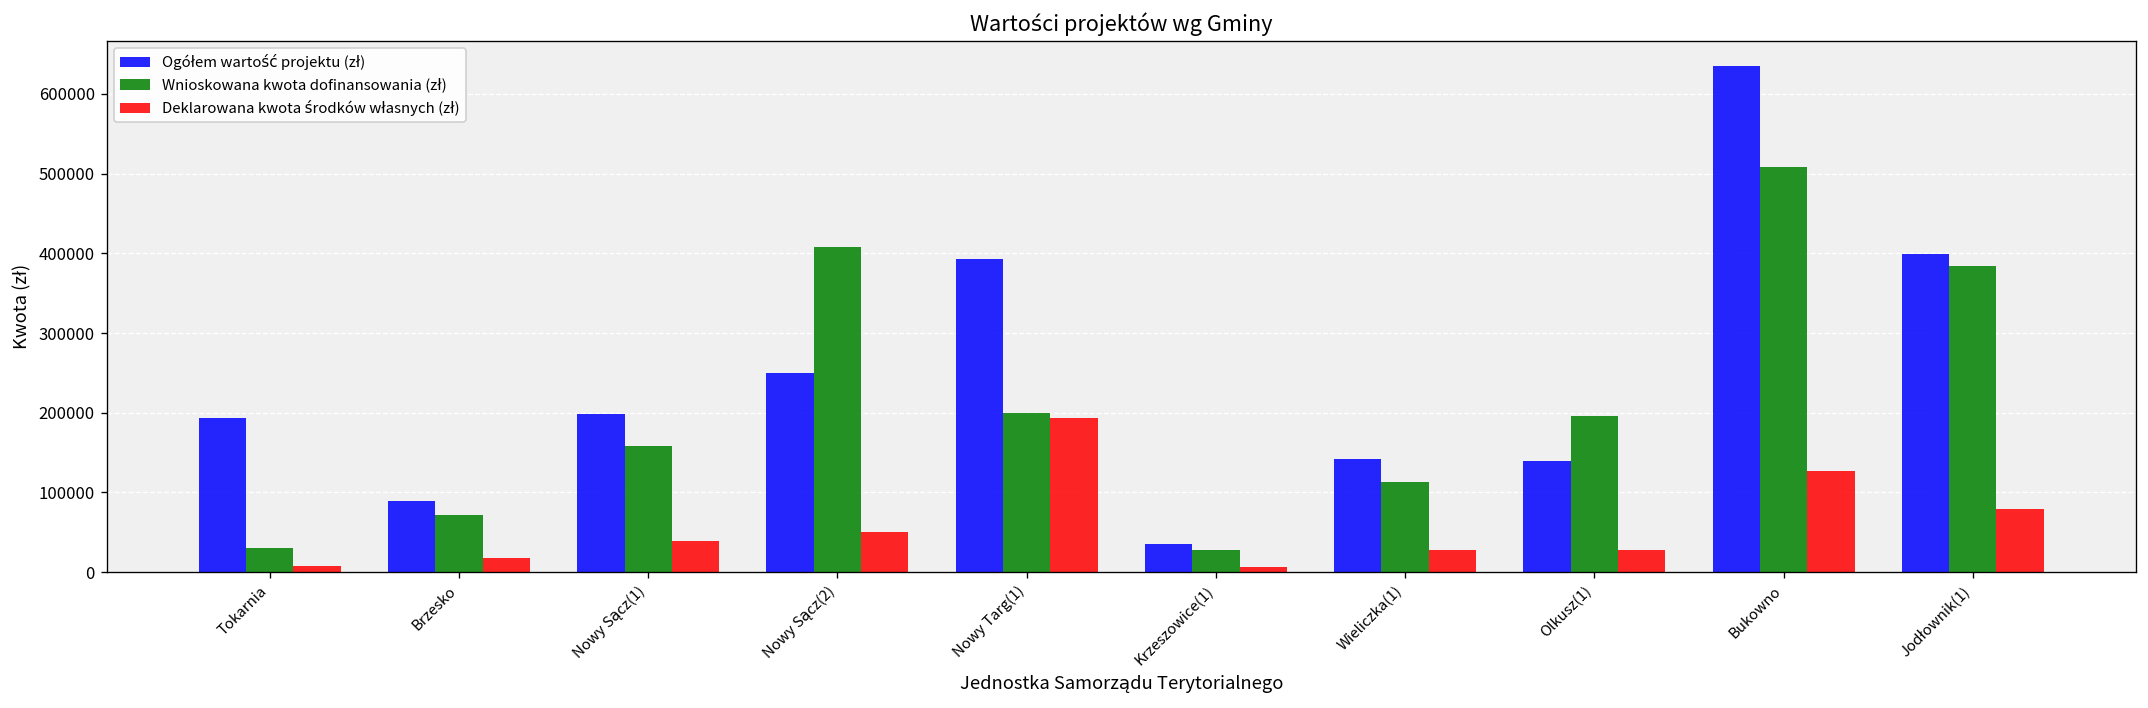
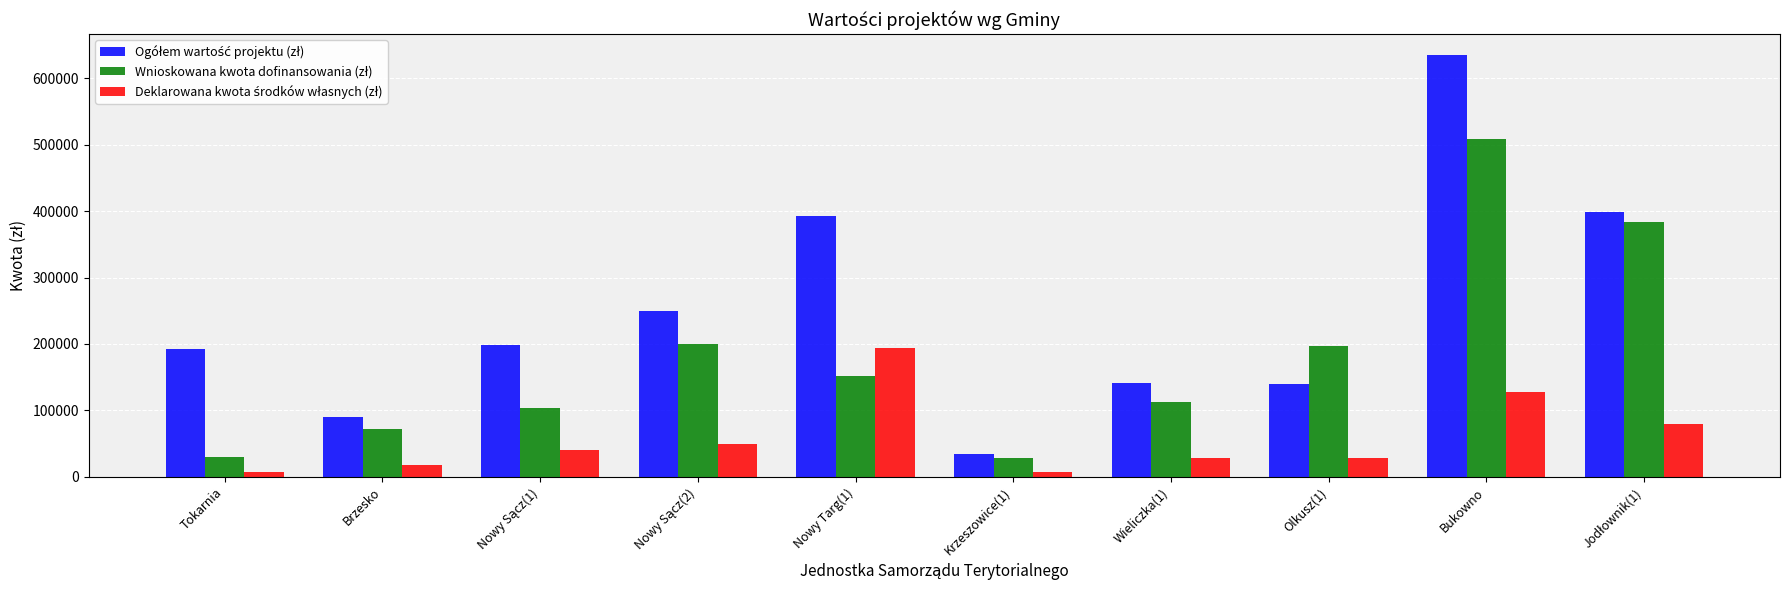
  {
    "Ogółem wartość projektu (zł)": {
      "Tokarnia": 190000,
      "Brzesko": 90000,
      "Nowy Sącz(1)": 200000,
      "Nowy Sącz(2)": 250000,
      "Nowy Targ(1)": 390000,
      "Krzeszowice(1)": 40000,
      "Wieliczka(1)": 140000,
      "Olkusz(1)": 140000,
      "Bukowno": 640000,
      "Jodłownik(1)": 400000
    },
    "Wnioskowana kwota dofinansowania (zł)": {
      "Tokarnia": 30000,
      "Brzesko": 70000,
-     "Nowy Sącz(1)": 160000,
-     "Nowy Sącz(2)": 410000,
-     "Nowy Targ(1)": 200000,
+     "Nowy Sącz(1)": 100000,
+     "Nowy Sącz(2)": 200000,
+     "Nowy Targ(1)": 150000,
      "Krzeszowice(1)": 30000,
      "Wieliczka(1)": 110000,
      "Olkusz(1)": 200000,
      "Bukowno": 510000,
      "Jodłownik(1)": 380000
    },
    "Deklarowana kwota środków własnych (zł)": {
      "Tokarnia": 10000,
      "Brzesko": 20000,
      "Nowy Sącz(1)": 40000,
      "Nowy Sącz(2)": 50000,
      "Nowy Targ(1)": 190000,
      "Krzeszowice(1)": 10000,
      "Wieliczka(1)": 30000,
      "Olkusz(1)": 30000,
      "Bukowno": 130000,
      "Jodłownik(1)": 80000
    }
  }
